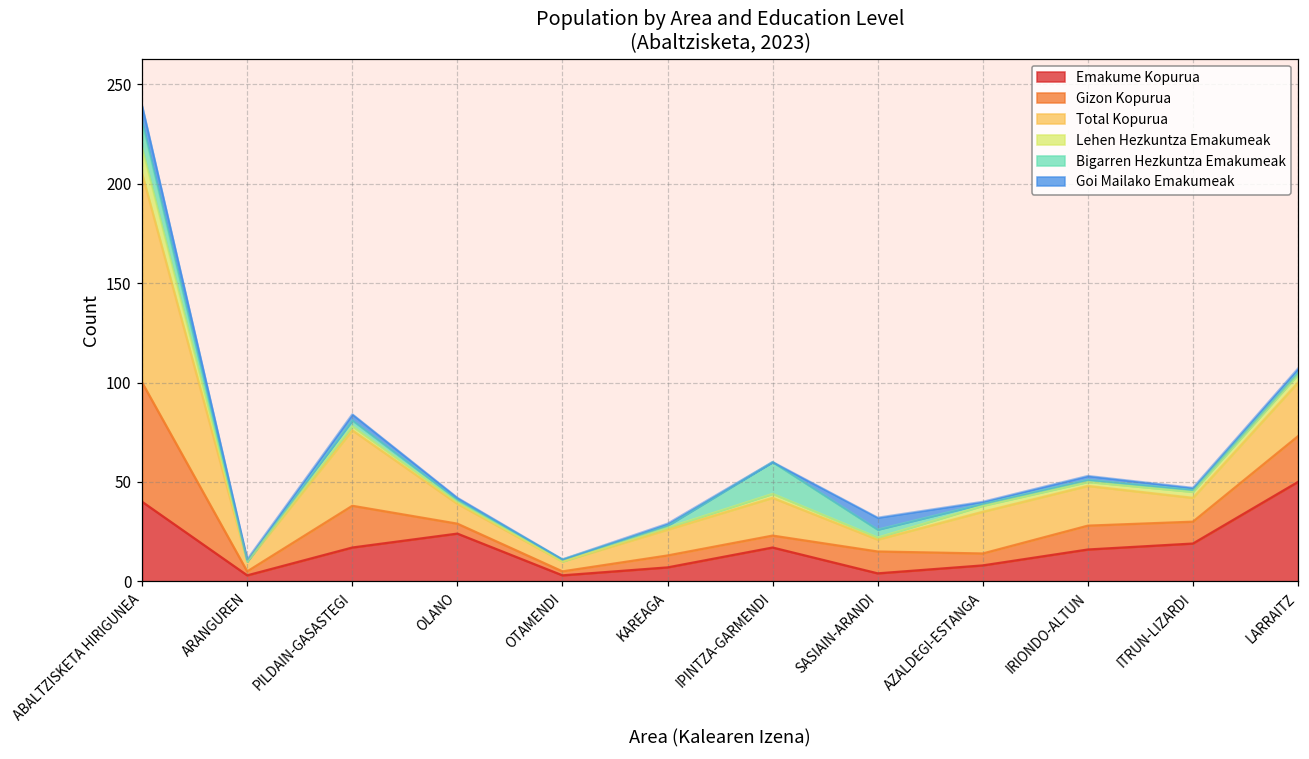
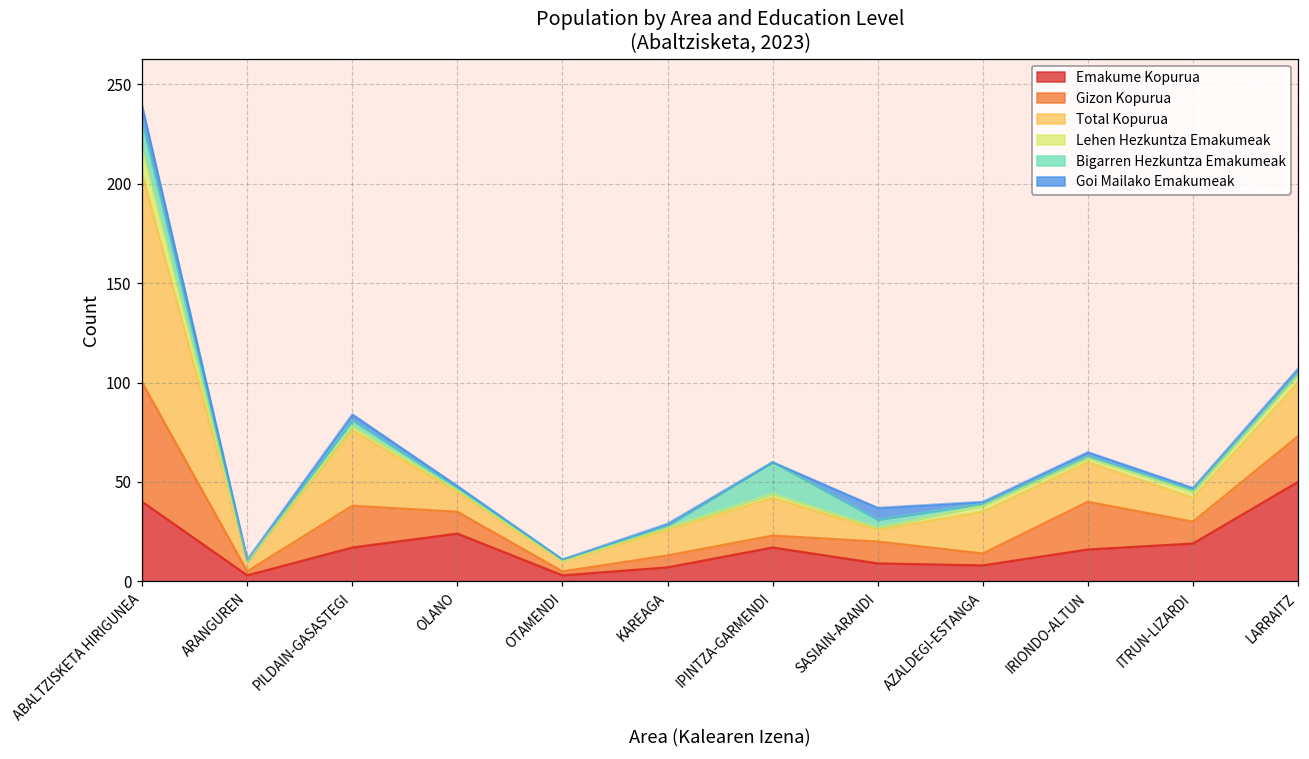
  {
    "Emakume Kopurua": {
      "ABALTZISKETA HIRIGUNEA": 40,
      "ARANGUREN": 3,
      "PILDAIN-GASASTEGI": 17,
      "OLANO": 24,
      "OTAMENDI": 3,
      "KAREAGA": 7,
      "IPINTZA-GARMENDI": 17,
-     "SASIAIN-ARANDI": 4,
+     "SASIAIN-ARANDI": 9,
      "AZALDEGI-ESTANGA": 8,
      "IRIONDO-ALTUN": 16,
      "ITRUN-LIZARDI": 19,
      "LARRAITZ": 50
    },
    "Gizon Kopurua": {
      "ABALTZISKETA HIRIGUNEA": 60,
      "ARANGUREN": 2,
      "PILDAIN-GASASTEGI": 21,
-     "OLANO": 5,
+     "OLANO": 11,
      "OTAMENDI": 2,
      "KAREAGA": 6,
      "IPINTZA-GARMENDI": 6,
      "SASIAIN-ARANDI": 11,
      "AZALDEGI-ESTANGA": 6,
-     "IRIONDO-ALTUN": 12,
+     "IRIONDO-ALTUN": 24,
      "ITRUN-LIZARDI": 11,
      "LARRAITZ": 23
    },
    "Total Kopurua": {
      "ABALTZISKETA HIRIGUNEA": 105,
      "PILDAIN-GASASTEGI": 38,
      "IPINTZA-GARMENDI": 19,
      "AZALDEGI-ESTANGA": 21,
      "IRIONDO-ALTUN": 20,
      "ITRUN-LIZARDI": 12,
      "LARRAITZ": 27
    },
    "Lehen Hezkuntza Emakumeak": {
      "ABALTZISKETA HIRIGUNEA": 13,
      "PILDAIN-GASASTEGI": 2,
      "IPINTZA-GARMENDI": 2
    },
    "Bigarren Hezkuntza Emakumeak": {
      "ABALTZISKETA HIRIGUNEA": 13,
      "PILDAIN-GASASTEGI": 3,
      "SASIAIN-ARANDI": 4
    },
    "Goi Mailako Emakumeak": {
      "ABALTZISKETA HIRIGUNEA": 8,
      "PILDAIN-GASASTEGI": 3,
      "SASIAIN-ARANDI": 6,
      "IRIONDO-ALTUN": 2,
      "LARRAITZ": 2
    }
  }
